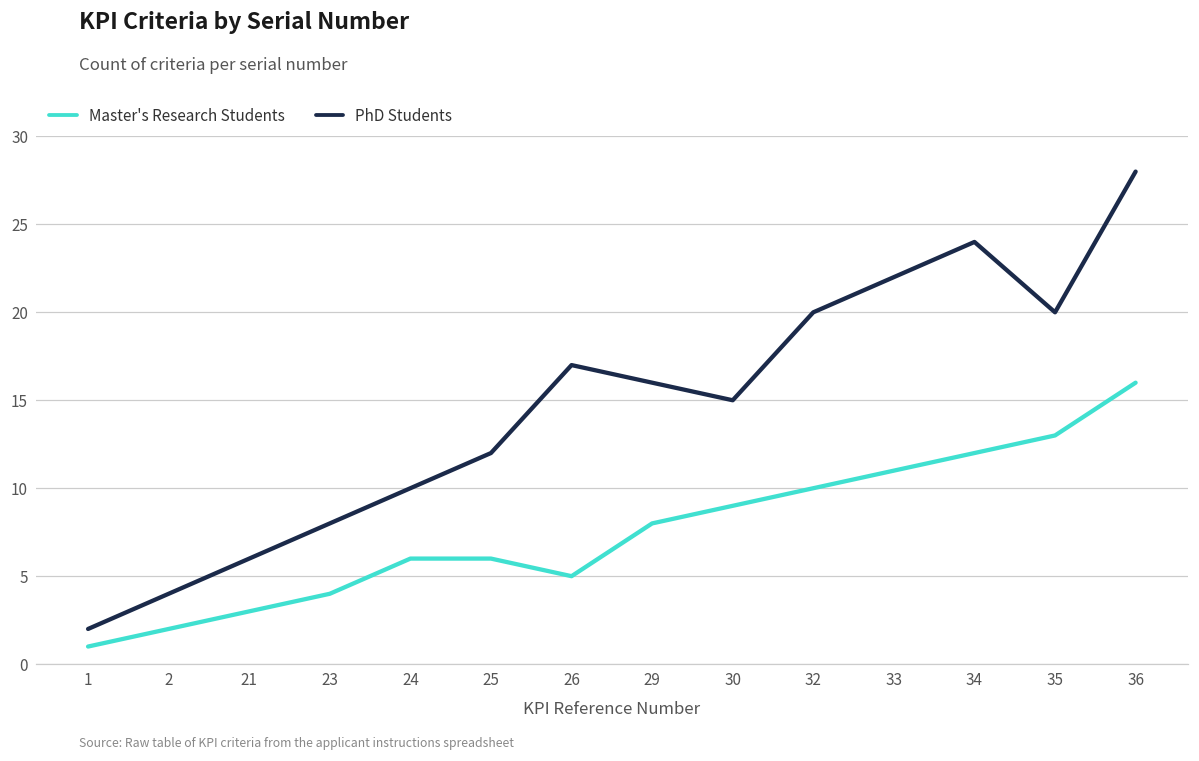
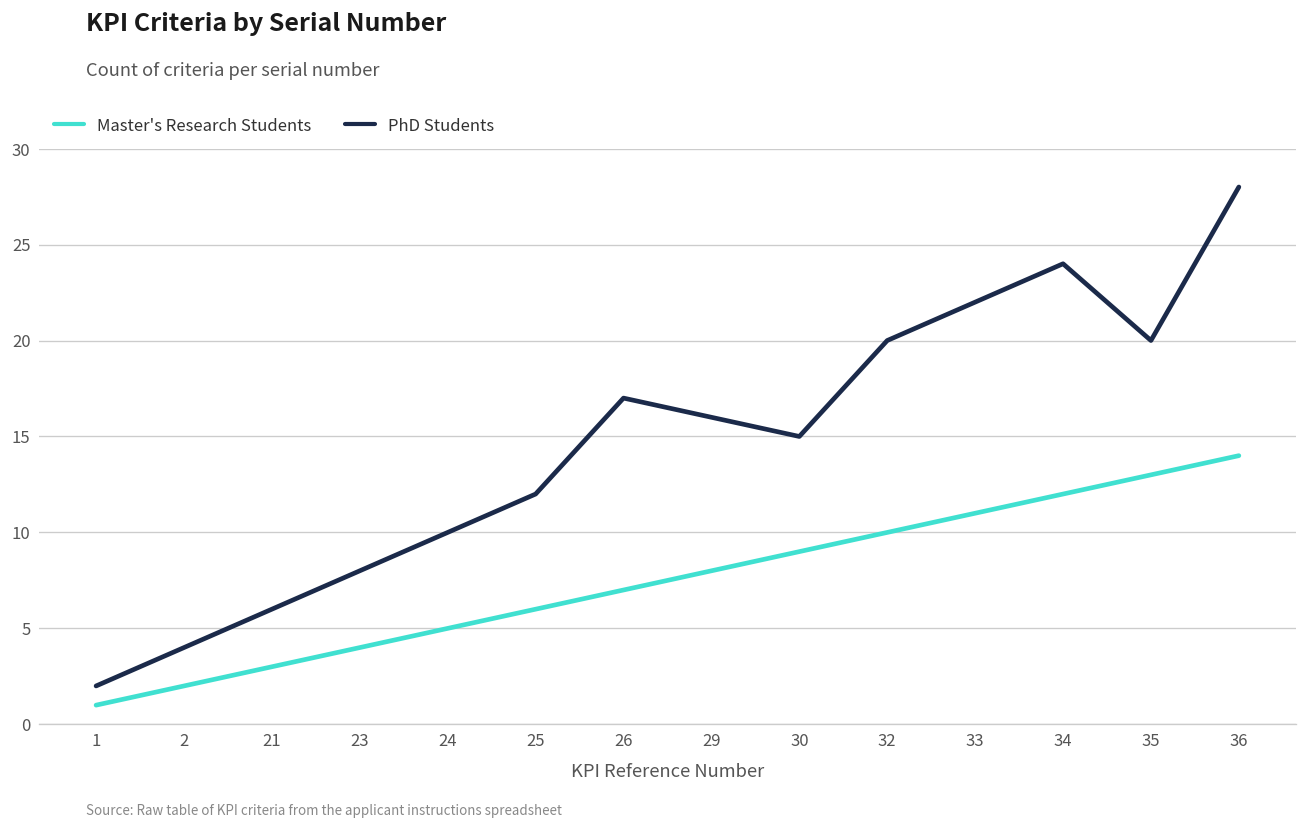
  {
    "Master's Research Students": {
      "1": 1,
      "2": 2,
      "21": 3,
      "23": 4,
-     "24": 6,
+     "24": 5,
      "25": 6,
-     "26": 5,
+     "26": 7,
      "29": 8,
      "30": 9,
      "32": 10,
      "33": 11,
      "34": 12,
      "35": 13,
-     "36": 16
+     "36": 14
    },
    "PhD Students": {
      "1": 2,
      "2": 4,
      "21": 6,
      "23": 8,
      "24": 10,
      "25": 12,
      "26": 17,
      "29": 16,
      "30": 15,
      "32": 20,
      "33": 22,
      "34": 24,
      "35": 20,
      "36": 28
    }
  }
